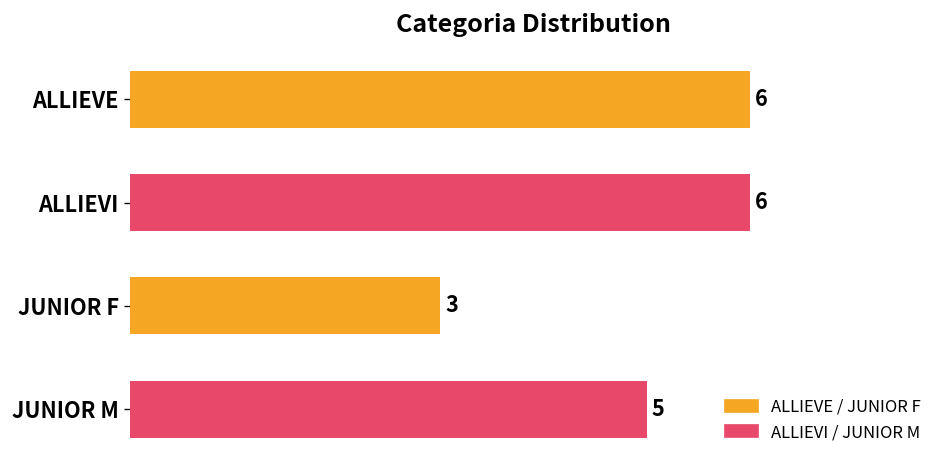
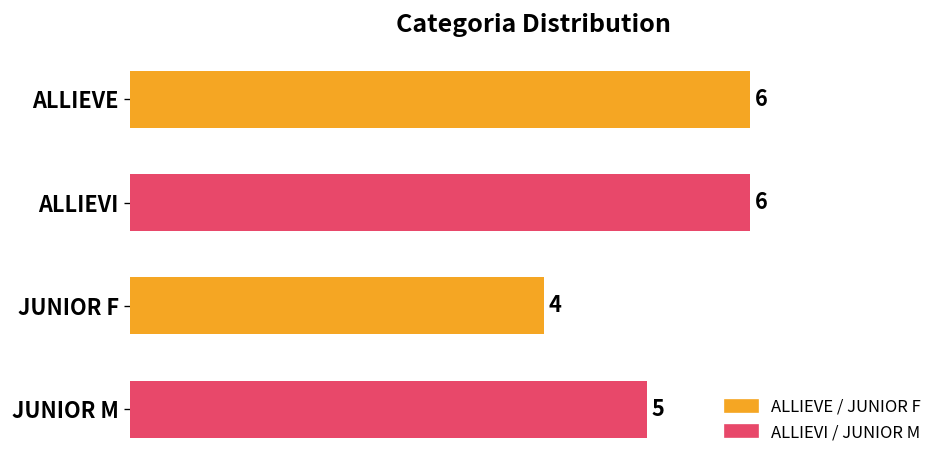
  {
    "ALLIEVE": 6,
    "ALLIEVI": 6,
-   "JUNIOR F": 3,
+   "JUNIOR F": 4,
    "JUNIOR M": 5
  }
